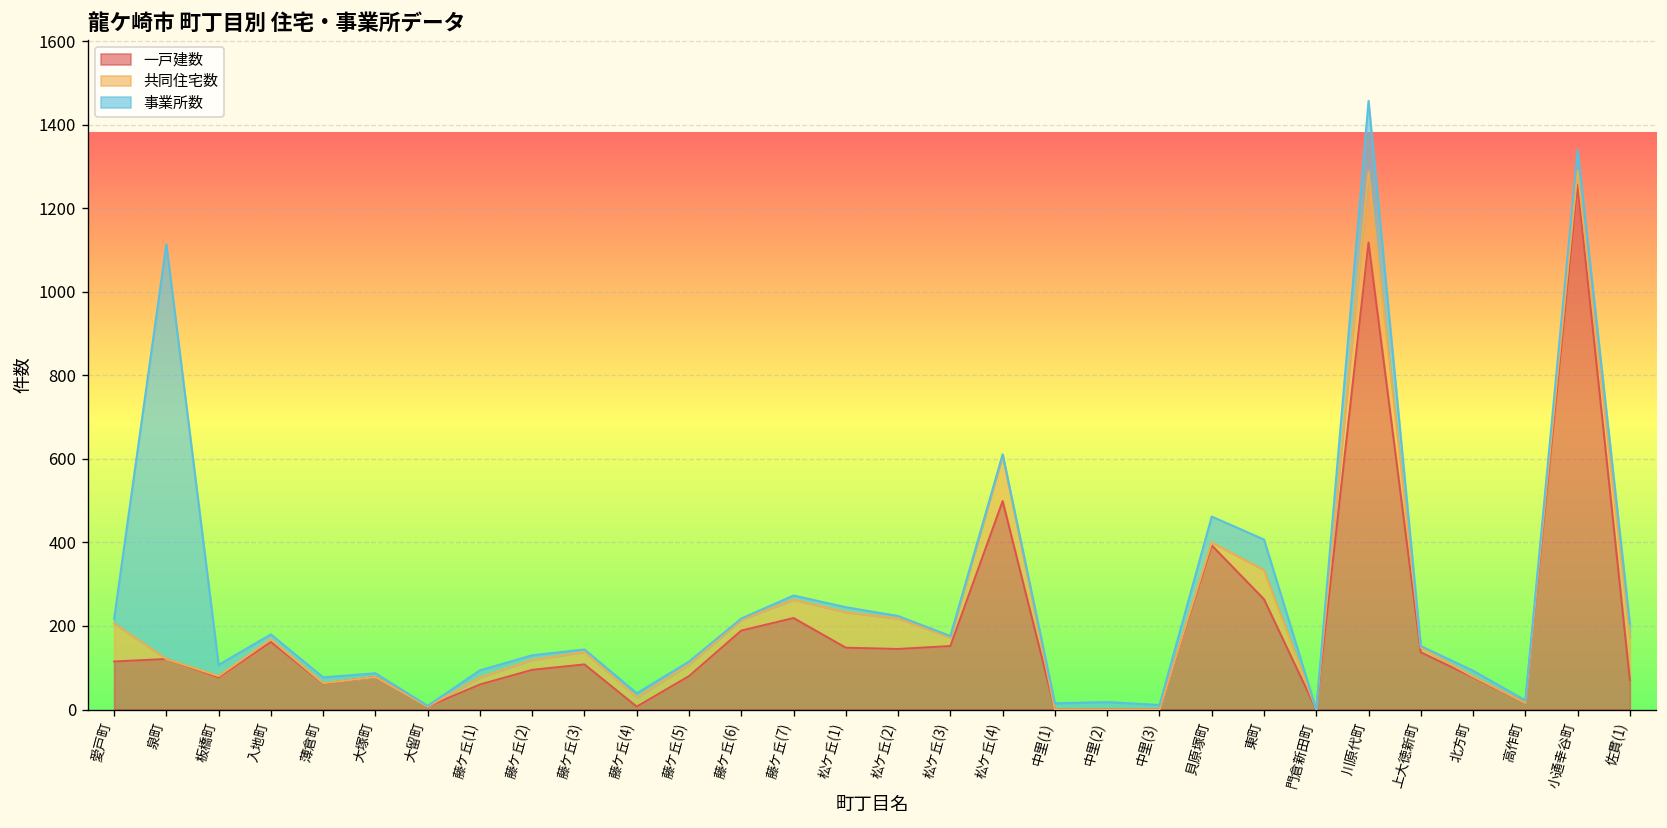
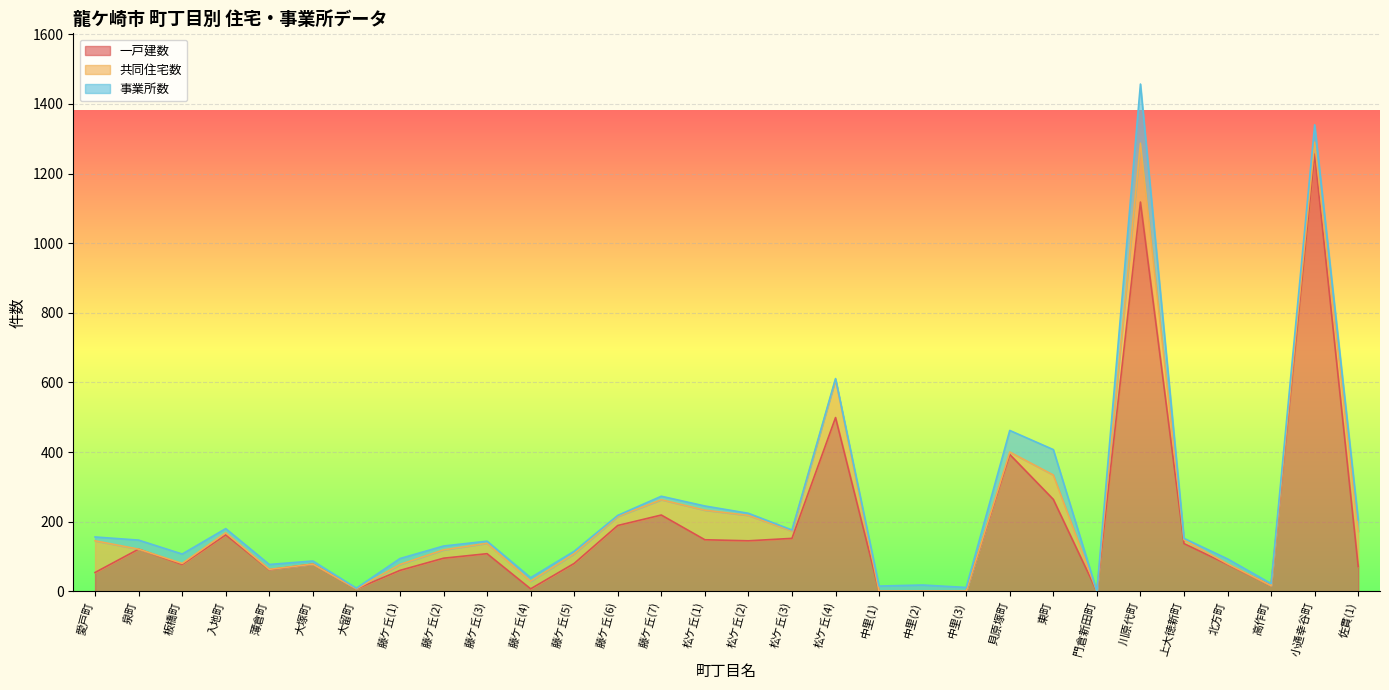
  {
    "一戸建数": {
-     "愛戸町": 120,
+     "愛戸町": 50,
      "藤ケ丘(1)": 60,
      "藤ケ丘(2)": 100,
      "藤ケ丘(3)": 110,
      "藤ケ丘(4)": 10,
      "藤ケ丘(5)": 80,
      "藤ケ丘(6)": 190,
      "藤ケ丘(7)": 220,
      "松ケ丘(1)": 150,
      "松ケ丘(2)": 150,
      "松ケ丘(3)": 150,
      "松ケ丘(4)": 500,
      "東町": 260,
      "川原代町": 1120,
      "上大徳新町": 140,
      "小通幸谷町": 1260,
      "佐貫(1)": 70
    },
    "共同住宅数": {
      "愛戸町": 90,
      "藤ケ丘(1)": 20,
      "藤ケ丘(2)": 20,
      "藤ケ丘(4)": 20,
      "藤ケ丘(7)": 40,
      "松ケ丘(1)": 90,
      "東町": 70,
      "川原代町": 170,
      "小通幸谷町": 30,
      "佐貫(1)": 100
    },
    "事業所数": {
      "愛戸町": 10,
-     "泉町": 990,
+     "泉町": 30,
      "板橋町": 30,
      "入地町": 10,
      "薄倉町": 10,
      "大塚町": 10,
      "藤ケ丘(1)": 20,
      "藤ケ丘(2)": 10,
      "藤ケ丘(4)": 10,
      "藤ケ丘(7)": 10,
      "松ケ丘(1)": 10,
      "中里(1)": 20,
      "中里(2)": 20,
      "中里(3)": 10,
      "貝原塚町": 60,
      "東町": 70,
      "川原代町": 170,
      "北方町": 10,
      "小通幸谷町": 50,
      "佐貫(1)": 30
    }
  }
